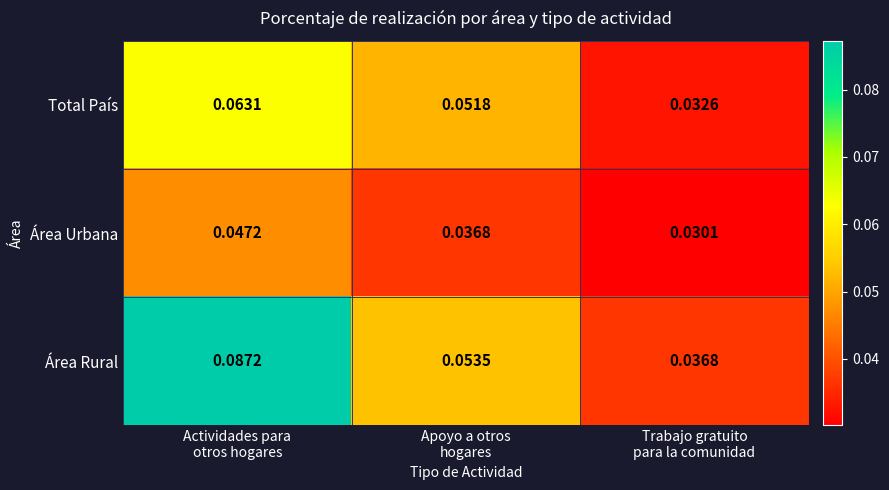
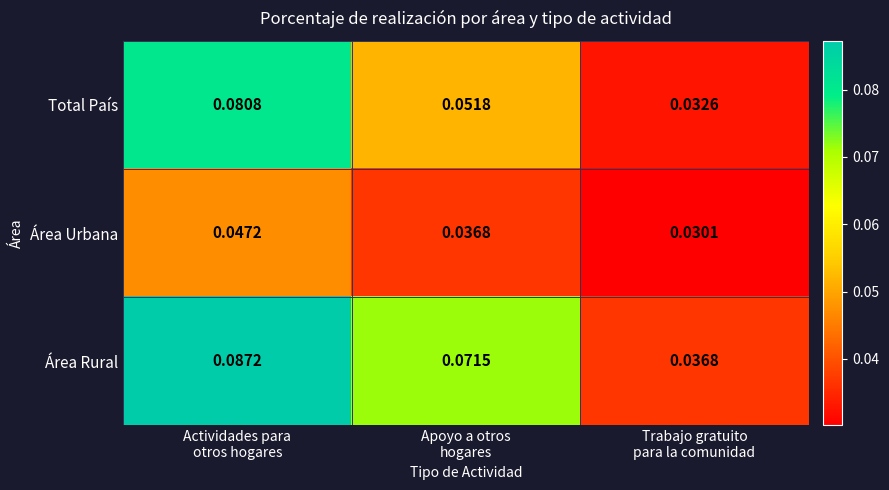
  {
    "Total País": {
-     "Actividades para otros hogares": 0.0631,
+     "Actividades para otros hogares": 0.0808,
      "Apoyo a otros hogares": 0.0518,
      "Trabajo gratuito para la comunidad": 0.0326
    },
    "Área Urbana": {
      "Actividades para otros hogares": 0.0472,
      "Apoyo a otros hogares": 0.0368,
      "Trabajo gratuito para la comunidad": 0.0301
    },
    "Área Rural": {
      "Actividades para otros hogares": 0.0872,
-     "Apoyo a otros hogares": 0.0535,
+     "Apoyo a otros hogares": 0.0715,
      "Trabajo gratuito para la comunidad": 0.0368
    }
  }
